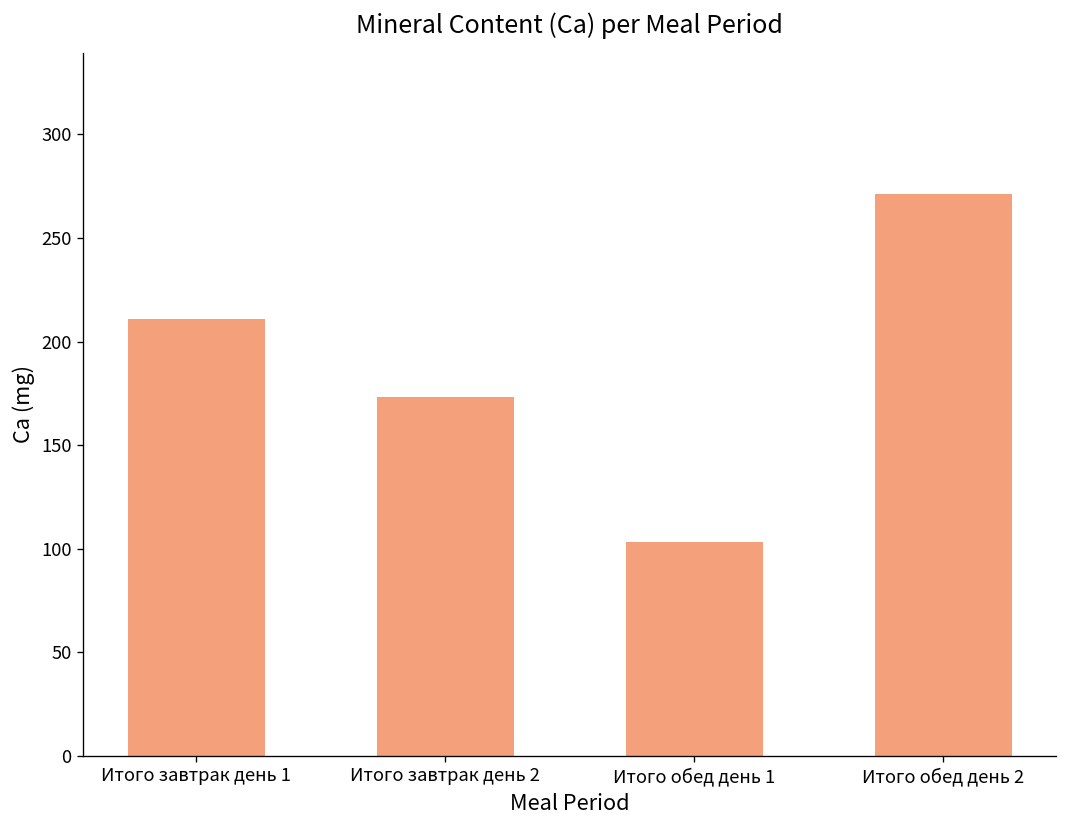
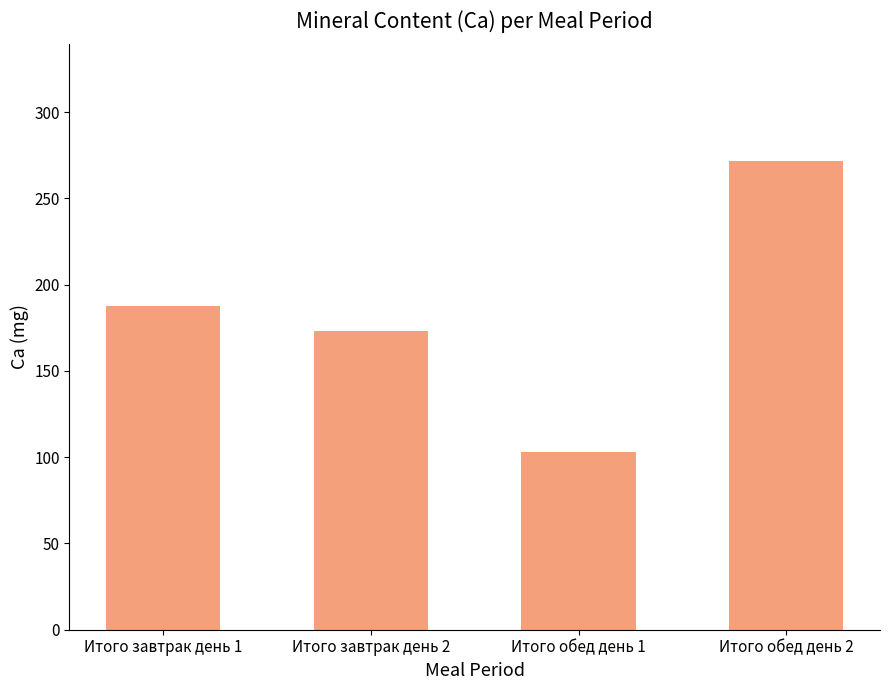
  {
-   "Итого завтрак день 1": 211,
+   "Итого завтрак день 1": 187,
    "Итого завтрак день 2": 173,
    "Итого обед день 1": 103,
    "Итого обед день 2": 271
  }
